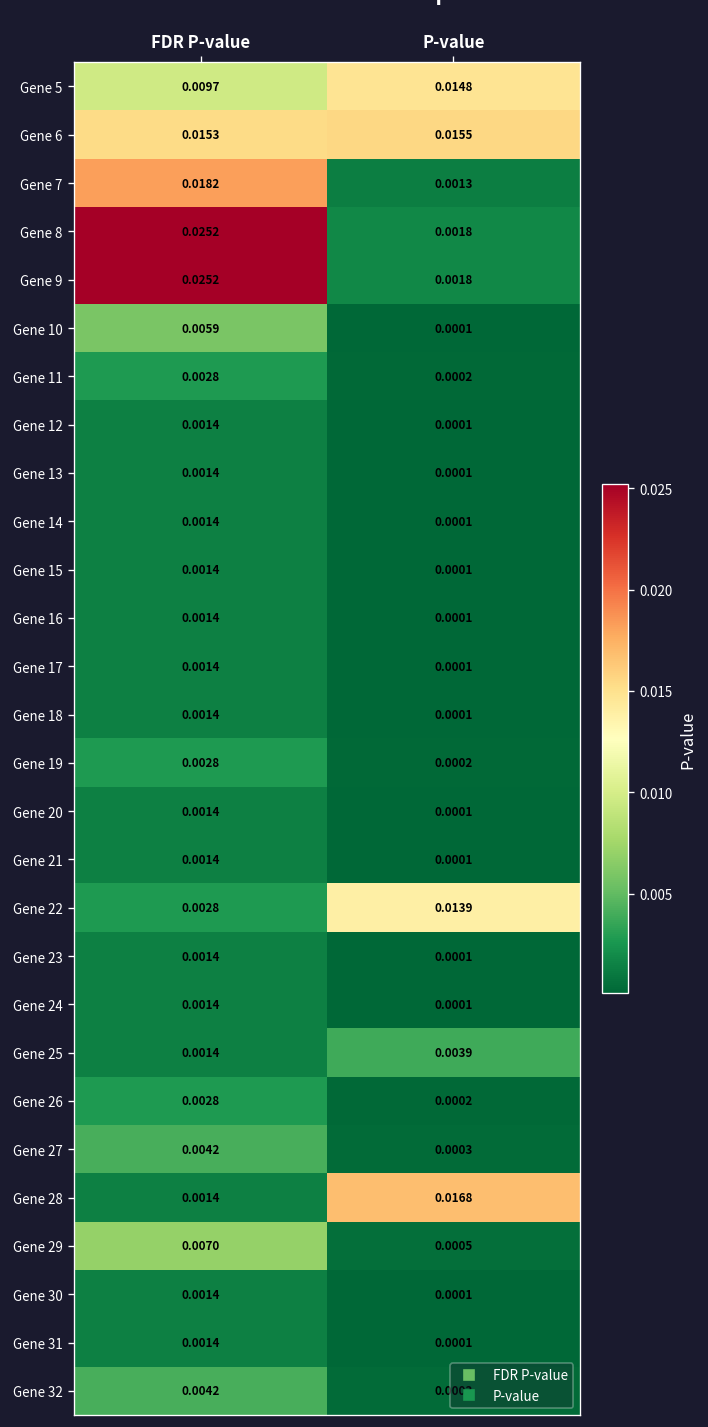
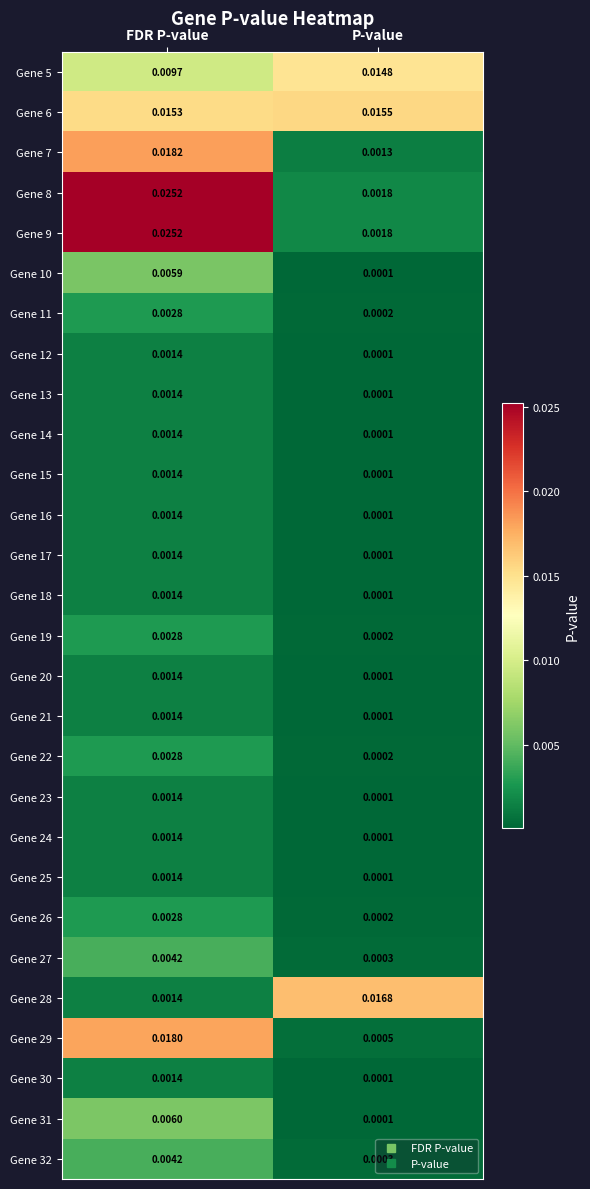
  {
    "Gene 5": {
      "FDR P-value": 0.0097,
      "P-value": 0.0148
    },
    "Gene 6": {
      "FDR P-value": 0.0153,
      "P-value": 0.0155
    },
    "Gene 7": {
      "FDR P-value": 0.0182,
      "P-value": 0.0013
    },
    "Gene 8": {
      "FDR P-value": 0.0252,
      "P-value": 0.0018
    },
    "Gene 9": {
      "FDR P-value": 0.0252,
      "P-value": 0.0018
    },
    "Gene 10": {
      "FDR P-value": 0.0059,
      "P-value": 0.0001
    },
    "Gene 11": {
      "FDR P-value": 0.0028,
      "P-value": 0.0002
    },
    "Gene 12": {
      "FDR P-value": 0.0014,
      "P-value": 0.0001
    },
    "Gene 13": {
      "FDR P-value": 0.0014,
      "P-value": 0.0001
    },
    "Gene 14": {
      "FDR P-value": 0.0014,
      "P-value": 0.0001
    },
    "Gene 15": {
      "FDR P-value": 0.0014,
      "P-value": 0.0001
    },
    "Gene 16": {
      "FDR P-value": 0.0014,
      "P-value": 0.0001
    },
    "Gene 17": {
      "FDR P-value": 0.0014,
      "P-value": 0.0001
    },
    "Gene 18": {
      "FDR P-value": 0.0014,
      "P-value": 0.0001
    },
    "Gene 19": {
      "FDR P-value": 0.0028,
      "P-value": 0.0002
    },
    "Gene 20": {
      "FDR P-value": 0.0014,
      "P-value": 0.0001
    },
    "Gene 21": {
      "FDR P-value": 0.0014,
      "P-value": 0.0001
    },
    "Gene 22": {
      "FDR P-value": 0.0028,
-     "P-value": 0.0139
+     "P-value": 0.0002
    },
    "Gene 23": {
      "FDR P-value": 0.0014,
      "P-value": 0.0001
    },
    "Gene 24": {
      "FDR P-value": 0.0014,
      "P-value": 0.0001
    },
    "Gene 25": {
      "FDR P-value": 0.0014,
-     "P-value": 0.0039
+     "P-value": 0.0001
    },
    "Gene 26": {
      "FDR P-value": 0.0028,
      "P-value": 0.0002
    },
    "Gene 27": {
      "FDR P-value": 0.0042,
      "P-value": 0.0003
    },
    "Gene 28": {
      "FDR P-value": 0.0014,
      "P-value": 0.0168
    },
    "Gene 29": {
-     "FDR P-value": 0.0070,
+     "FDR P-value": 0.0180,
      "P-value": 0.0005
    },
    "Gene 30": {
      "FDR P-value": 0.0014,
      "P-value": 0.0001
    },
    "Gene 31": {
-     "FDR P-value": 0.0014,
+     "FDR P-value": 0.0060,
      "P-value": 0.0001
    },
    "Gene 32": {
      "FDR P-value": 0.0042
    }
  }
